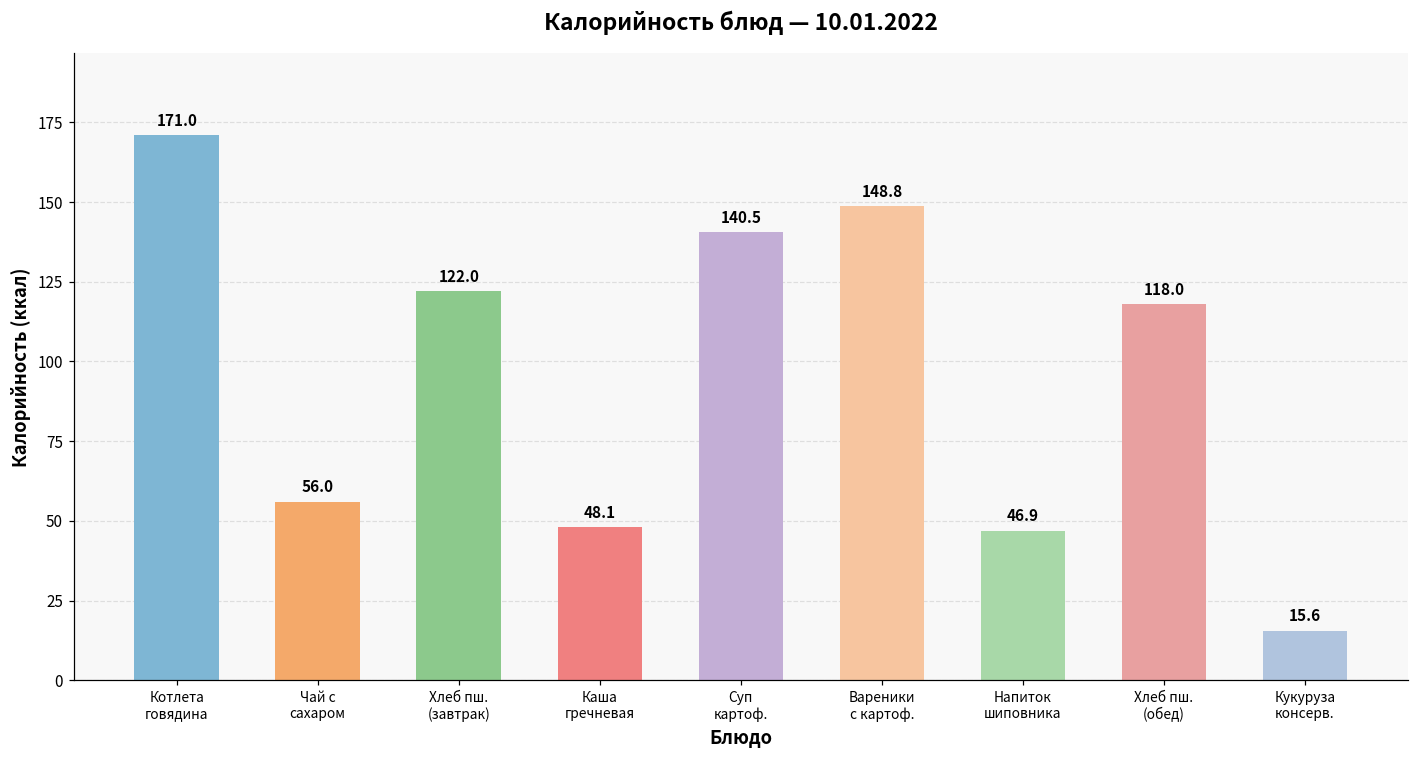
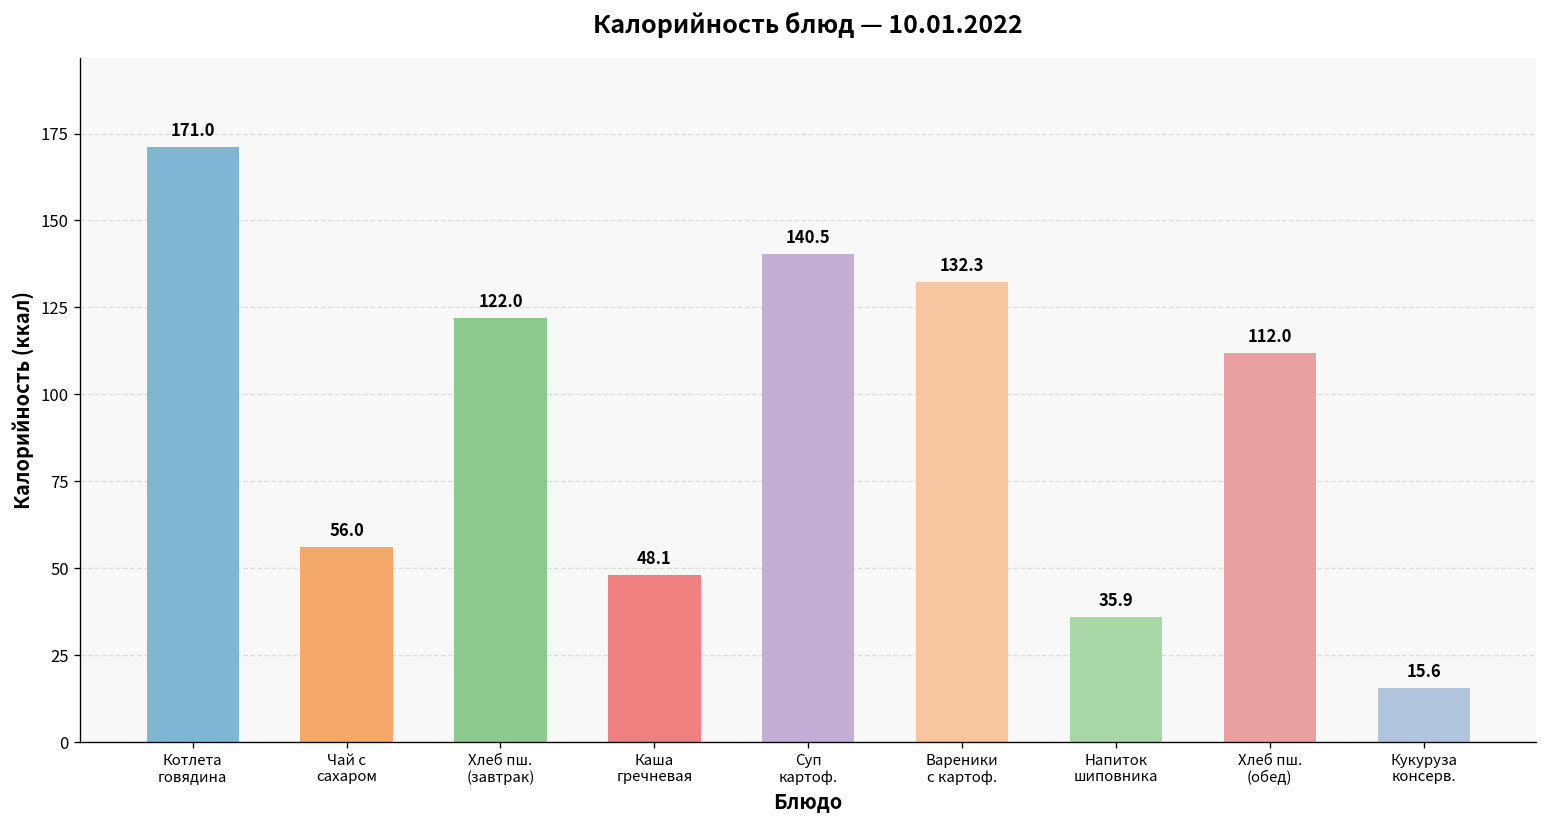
  {
    "Котлета говядина": 171.0,
    "Чай с сахаром": 56.0,
    "Хлеб пш. (завтрак)": 122.0,
    "Каша гречневая": 48.1,
    "Суп картоф.": 140.5,
-   "Вареники с картоф.": 148.8,
-   "Напиток шиповника": 46.9,
-   "Хлеб пш. (обед)": 118.0,
+   "Вареники с картоф.": 132.3,
+   "Напиток шиповника": 35.9,
+   "Хлеб пш. (обед)": 112.0,
    "Кукуруза консерв.": 15.6
  }
